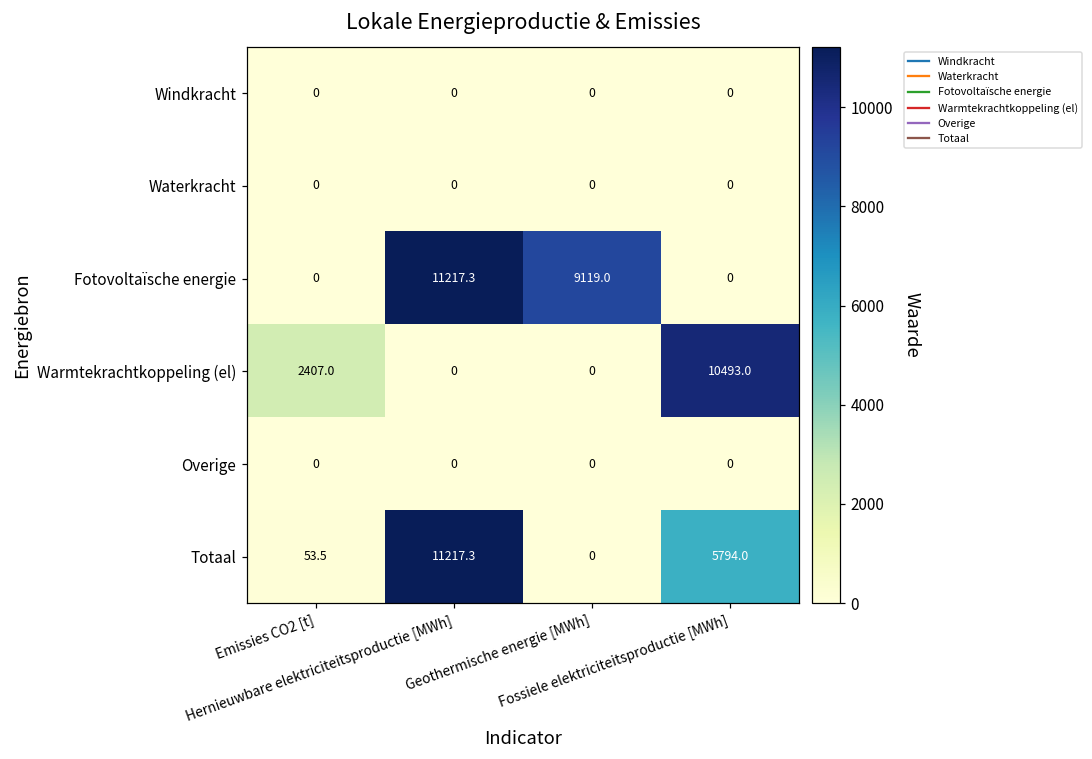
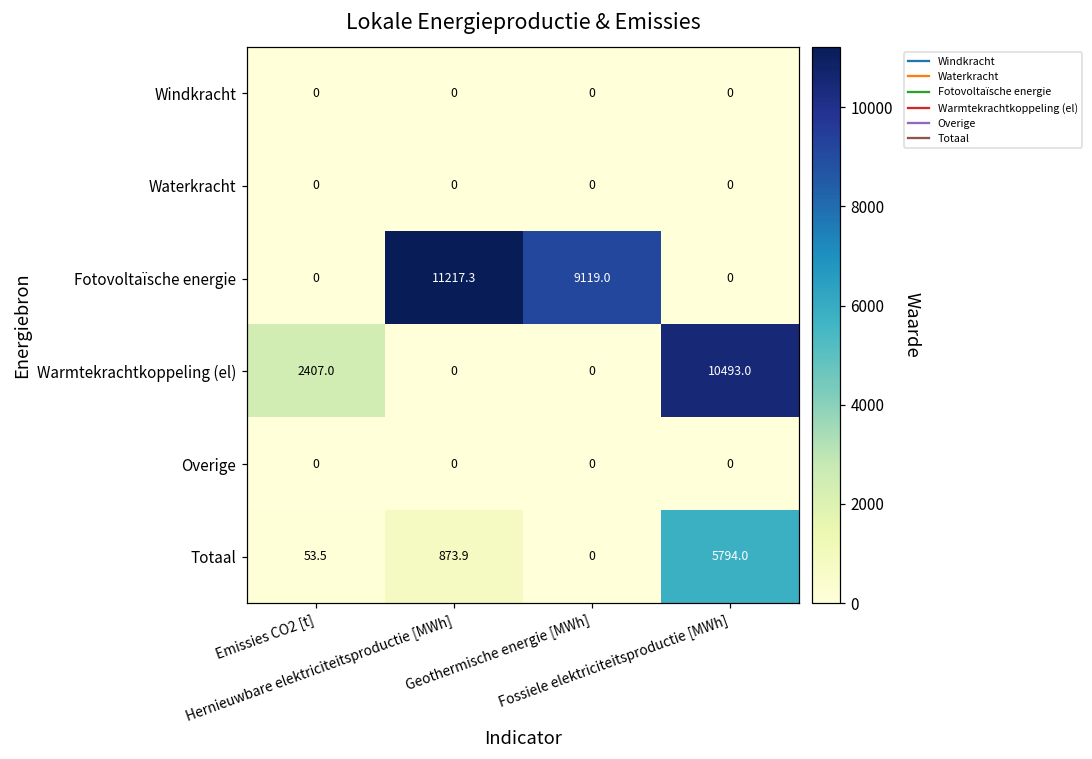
  {
    "Windkracht": {
      "Emissies CO2 [t]": 0,
      "Hernieuwbare elektriciteitsproductie [MWh]": 0,
      "Geothermische energie [MWh]": 0,
      "Fossiele elektriciteitsproductie [MWh]": 0
    },
    "Waterkracht": {
      "Emissies CO2 [t]": 0,
      "Hernieuwbare elektriciteitsproductie [MWh]": 0,
      "Geothermische energie [MWh]": 0,
      "Fossiele elektriciteitsproductie [MWh]": 0
    },
    "Fotovoltaïsche energie": {
      "Emissies CO2 [t]": 0,
      "Hernieuwbare elektriciteitsproductie [MWh]": 11217.3,
      "Geothermische energie [MWh]": 9119.0,
      "Fossiele elektriciteitsproductie [MWh]": 0
    },
    "Warmtekrachtkoppeling (el)": {
      "Emissies CO2 [t]": 2407.0,
      "Hernieuwbare elektriciteitsproductie [MWh]": 0,
      "Geothermische energie [MWh]": 0,
      "Fossiele elektriciteitsproductie [MWh]": 10493.0
    },
    "Overige": {
      "Emissies CO2 [t]": 0,
      "Hernieuwbare elektriciteitsproductie [MWh]": 0,
      "Geothermische energie [MWh]": 0,
      "Fossiele elektriciteitsproductie [MWh]": 0
    },
    "Totaal": {
      "Emissies CO2 [t]": 53.5,
-     "Hernieuwbare elektriciteitsproductie [MWh]": 11217.3,
+     "Hernieuwbare elektriciteitsproductie [MWh]": 873.9,
      "Geothermische energie [MWh]": 0,
      "Fossiele elektriciteitsproductie [MWh]": 5794.0
    }
  }
